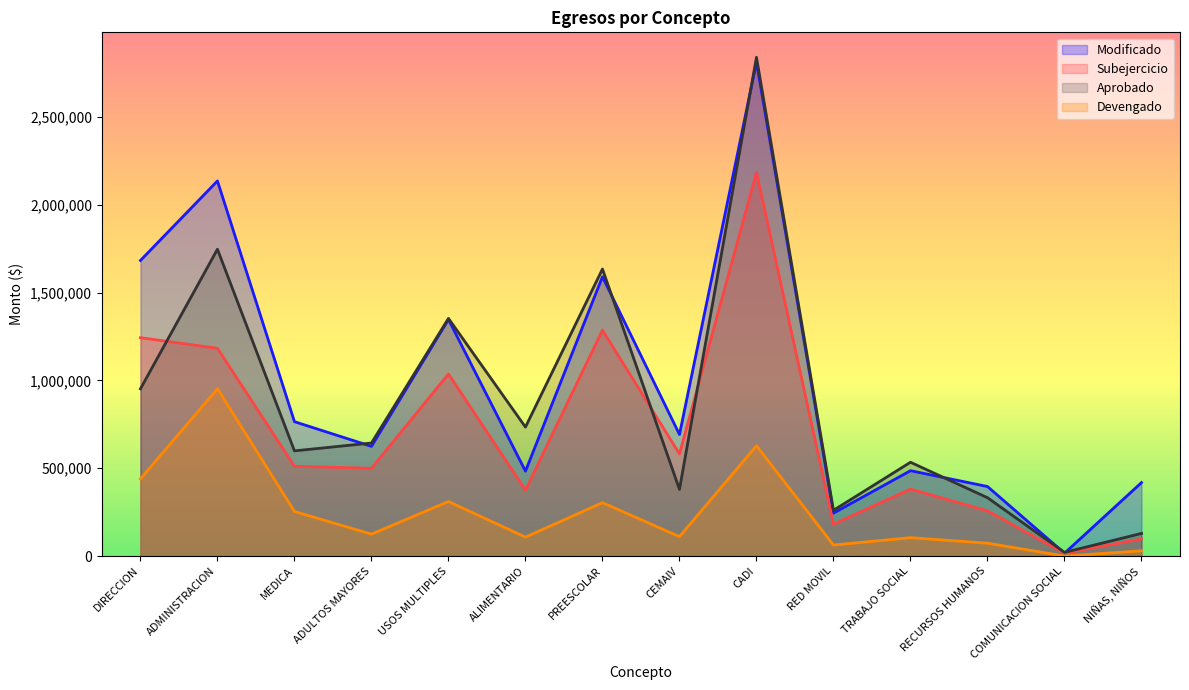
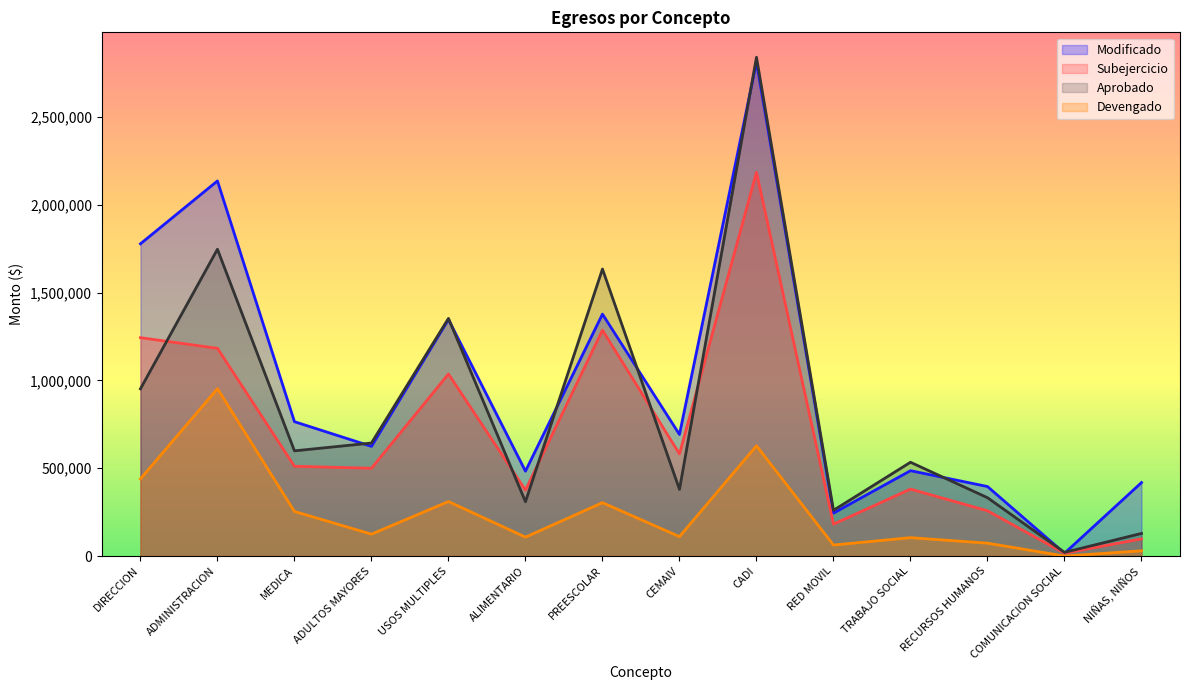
  {
    "Modificado": {
-     "DIRECCION": "1,680,000",
+     "DIRECCION": "1,780,000",
      "ADMINISTRACION": "2,140,000",
      "MEDICA": "770,000",
      "ADULTOS MAYORES": "620,000",
      "ALIMENTARIO": "480,000",
-     "PREESCOLAR": "1,590,000",
+     "PREESCOLAR": "1,380,000",
      "CEMAIV": "690,000",
      "CADI": "2,810,000",
      "RED MOVIL": "240,000",
      "TRABAJO SOCIAL": "490,000",
      "RECURSOS HUMANOS": "400,000",
      "NIÑAS, NIÑOS": "420,000"
    },
    "Aprobado": {
      "DIRECCION": "950,000",
      "ADMINISTRACION": "1,750,000",
      "MEDICA": "600,000",
      "ADULTOS MAYORES": "640,000",
-     "ALIMENTARIO": "730,000",
+     "ALIMENTARIO": "310,000",
      "PREESCOLAR": "1,630,000",
      "CEMAIV": "380,000",
      "CADI": "2,840,000",
      "RED MOVIL": "260,000",
      "TRABAJO SOCIAL": "530,000",
      "RECURSOS HUMANOS": "330,000",
      "NIÑAS, NIÑOS": "130,000"
    }
  }
